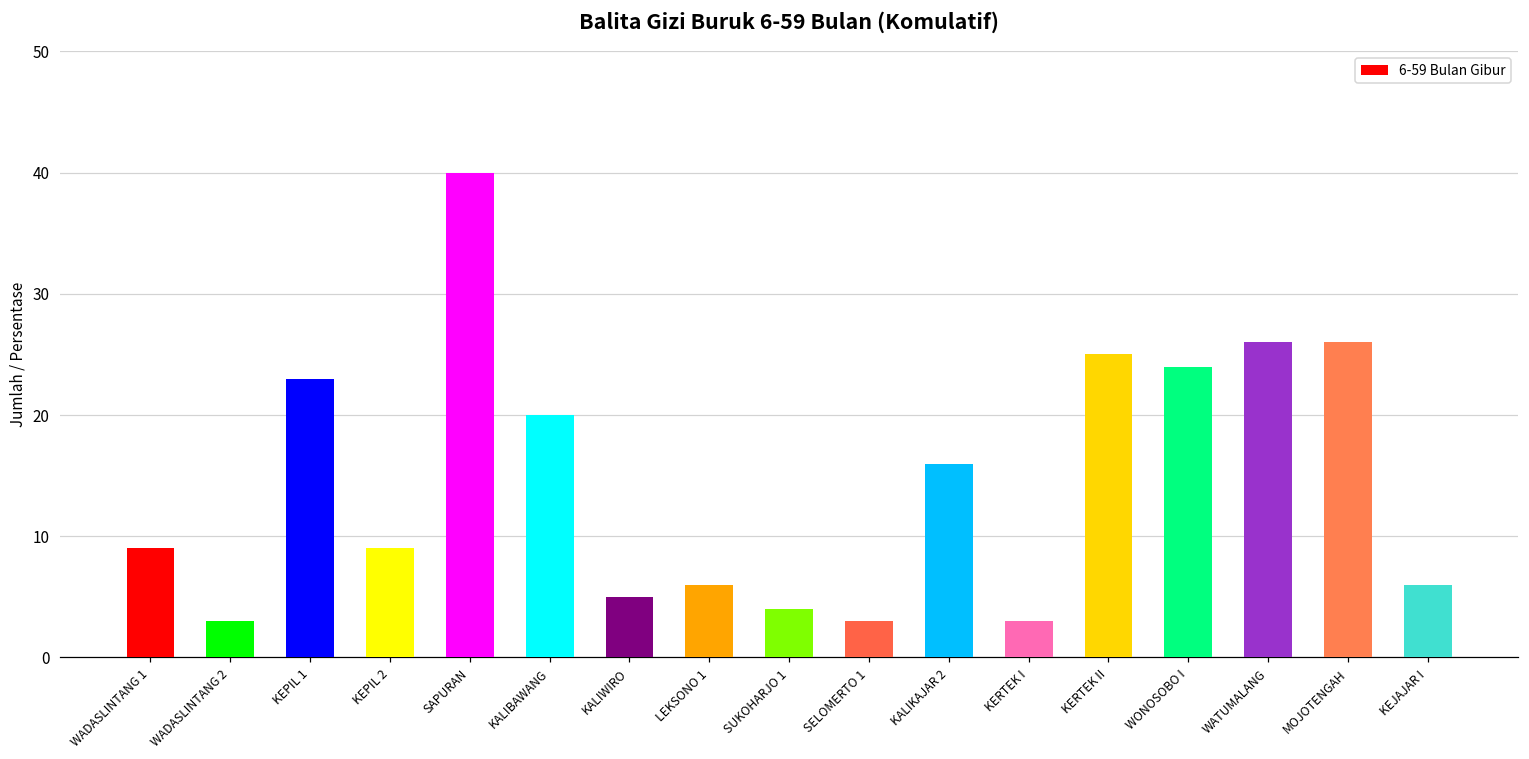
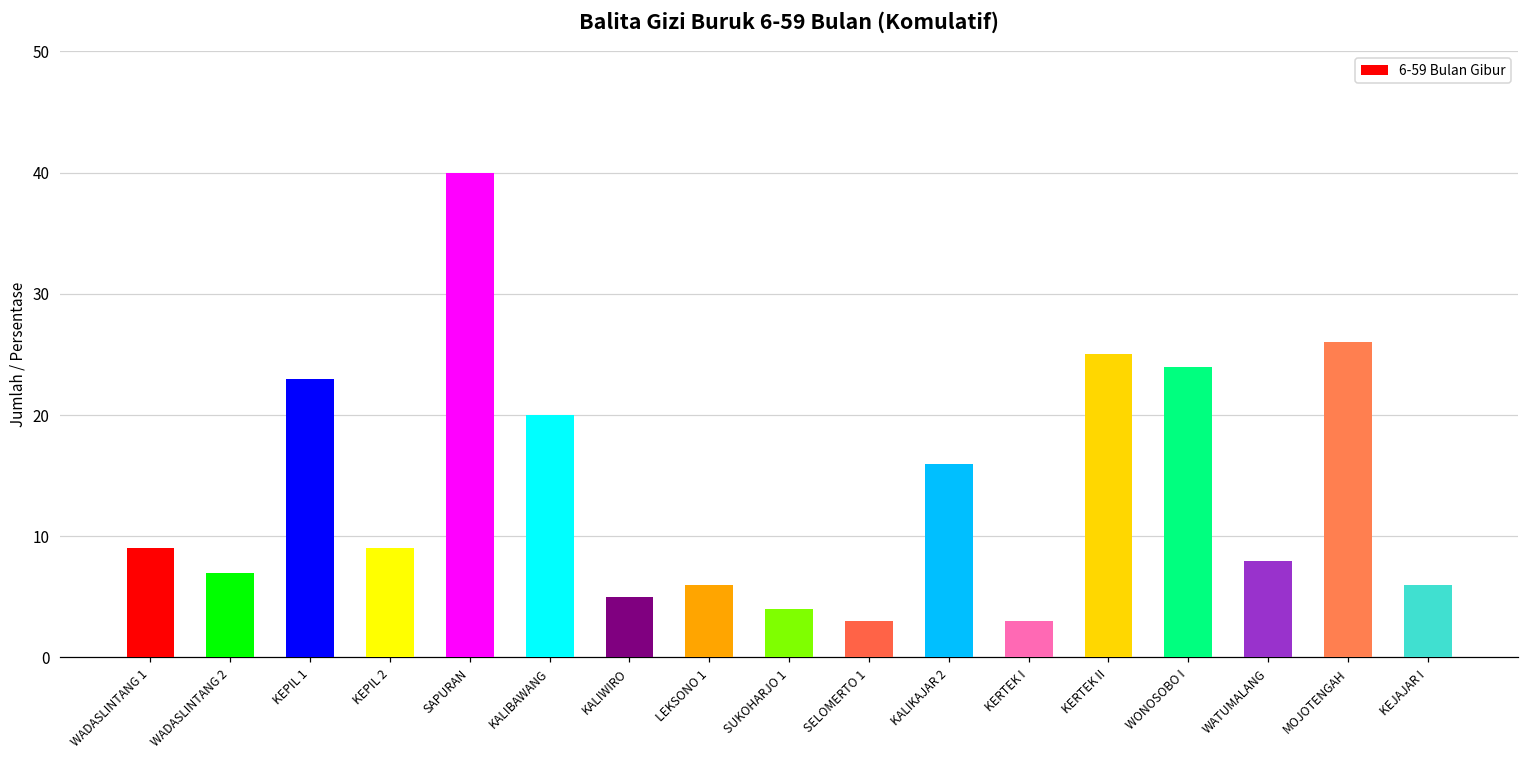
  {
    "WADASLINTANG 1": 9,
-   "WADASLINTANG 2": 3,
+   "WADASLINTANG 2": 7,
    "KEPIL 1": 23,
    "KEPIL 2": 9,
    "SAPURAN": 40,
    "KALIBAWANG": 20,
    "KALIWIRO": 5,
    "LEKSONO 1": 6,
    "SUKOHARJO 1": 4,
    "SELOMERTO 1": 3,
    "KALIKAJAR 2": 16,
    "KERTEK I": 3,
    "KERTEK II": 25,
    "WONOSOBO I": 24,
-   "WATUMALANG": 26,
+   "WATUMALANG": 8,
    "MOJOTENGAH": 26,
    "KEJAJAR I": 6
  }
